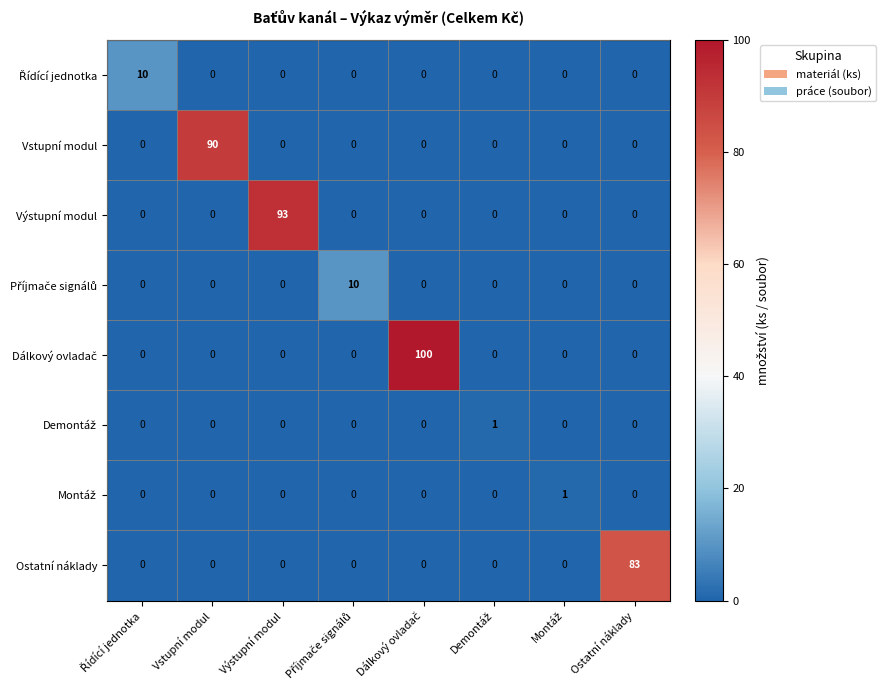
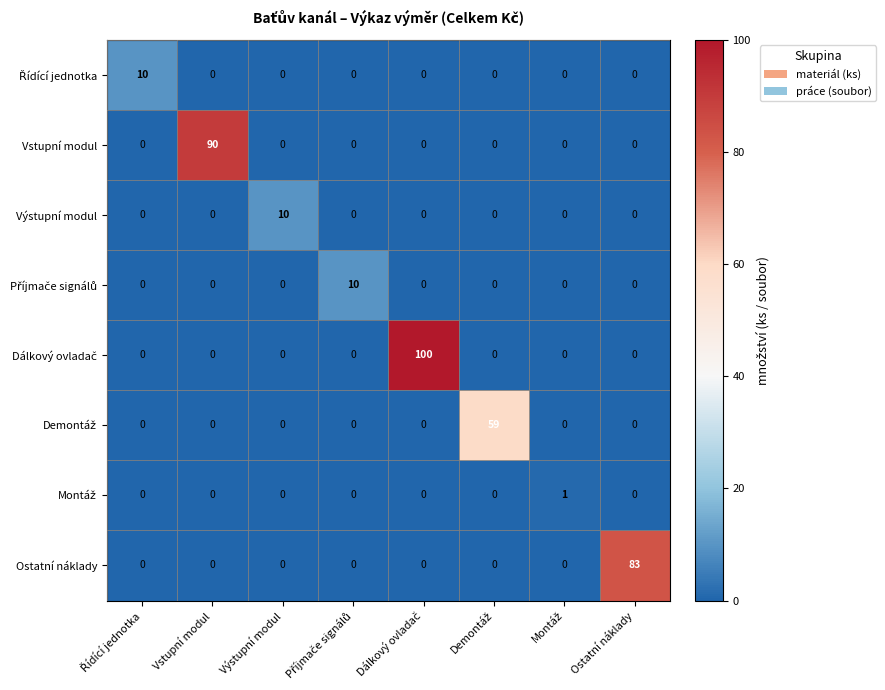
  {
    "Řídící jednotka": {
      "Řídící jednotka": 10,
      "Vstupní modul": 0,
      "Výstupní modul": 0,
      "Příjmače signálů": 0,
      "Dálkový ovladač": 0,
      "Demontáž": 0,
      "Montáž": 0,
      "Ostatní náklady": 0
    },
    "Vstupní modul": {
      "Řídící jednotka": 0,
      "Vstupní modul": 90,
      "Výstupní modul": 0,
      "Příjmače signálů": 0,
      "Dálkový ovladač": 0,
      "Demontáž": 0,
      "Montáž": 0,
      "Ostatní náklady": 0
    },
    "Výstupní modul": {
      "Řídící jednotka": 0,
      "Vstupní modul": 0,
-     "Výstupní modul": 93,
+     "Výstupní modul": 10,
      "Příjmače signálů": 0,
      "Dálkový ovladač": 0,
      "Demontáž": 0,
      "Montáž": 0,
      "Ostatní náklady": 0
    },
    "Příjmače signálů": {
      "Řídící jednotka": 0,
      "Vstupní modul": 0,
      "Výstupní modul": 0,
      "Příjmače signálů": 10,
      "Dálkový ovladač": 0,
      "Demontáž": 0,
      "Montáž": 0,
      "Ostatní náklady": 0
    },
    "Dálkový ovladač": {
      "Řídící jednotka": 0,
      "Vstupní modul": 0,
      "Výstupní modul": 0,
      "Příjmače signálů": 0,
      "Dálkový ovladač": 100,
      "Demontáž": 0,
      "Montáž": 0,
      "Ostatní náklady": 0
    },
    "Demontáž": {
      "Řídící jednotka": 0,
      "Vstupní modul": 0,
      "Výstupní modul": 0,
      "Příjmače signálů": 0,
      "Dálkový ovladač": 0,
-     "Demontáž": 1,
+     "Demontáž": 59,
      "Montáž": 0,
      "Ostatní náklady": 0
    },
    "Montáž": {
      "Řídící jednotka": 0,
      "Vstupní modul": 0,
      "Výstupní modul": 0,
      "Příjmače signálů": 0,
      "Dálkový ovladač": 0,
      "Demontáž": 0,
      "Montáž": 1,
      "Ostatní náklady": 0
    },
    "Ostatní náklady": {
      "Řídící jednotka": 0,
      "Vstupní modul": 0,
      "Výstupní modul": 0,
      "Příjmače signálů": 0,
      "Dálkový ovladač": 0,
      "Demontáž": 0,
      "Montáž": 0,
      "Ostatní náklady": 83
    }
  }
